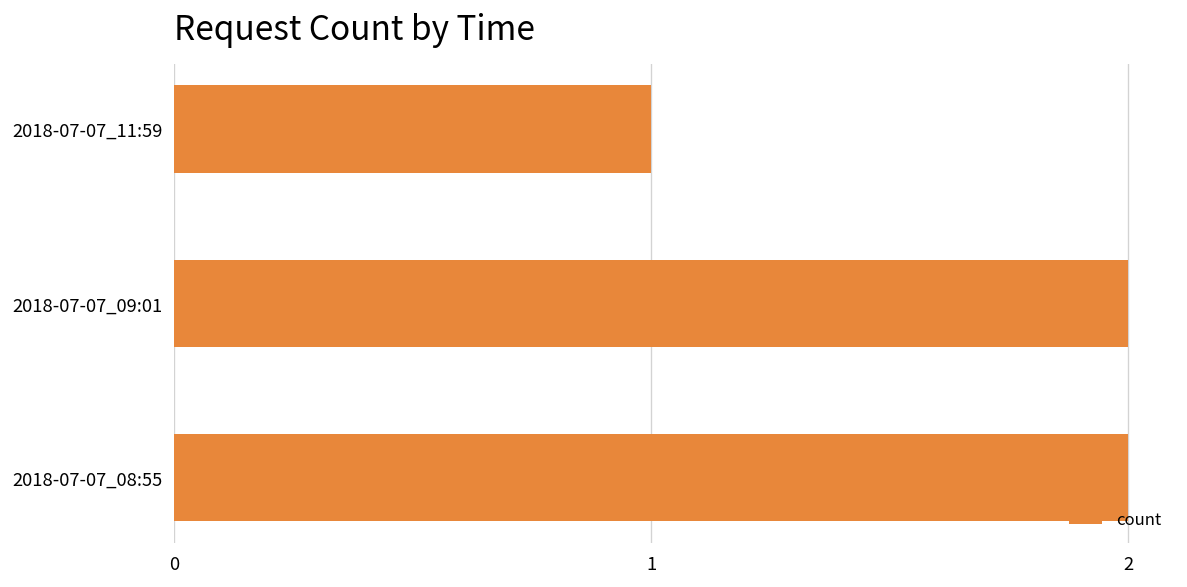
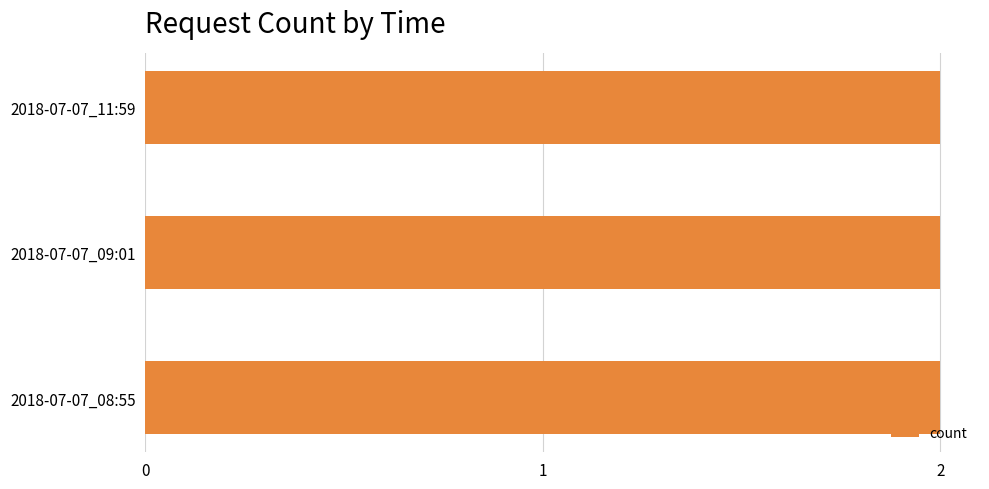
  {
-   "2018-07-07_11:59": 1,
+   "2018-07-07_11:59": 2,
    "2018-07-07_09:01": 2,
    "2018-07-07_08:55": 2
  }
